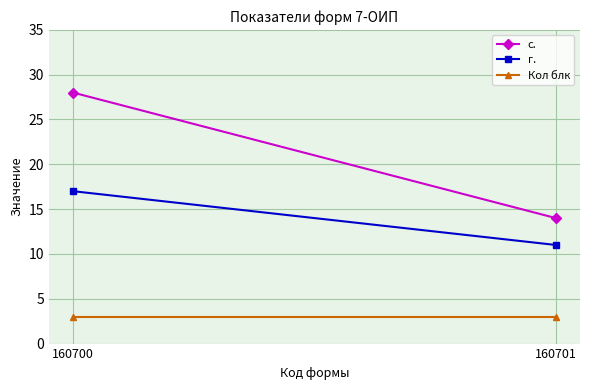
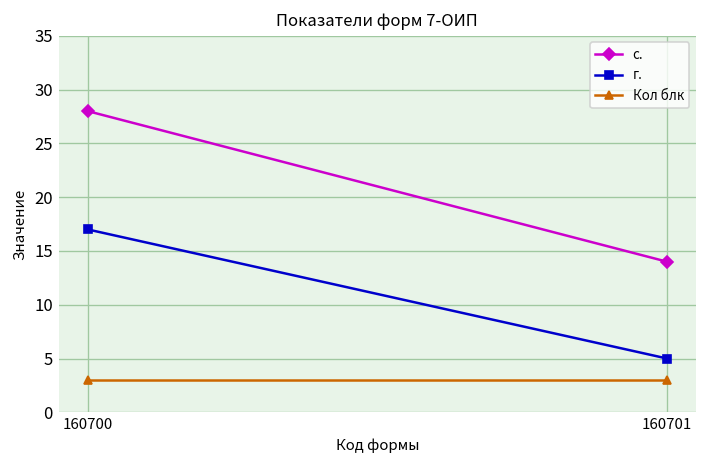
  {
    "с.": {
      "160700": 28,
      "160701": 14
    },
    "г.": {
      "160700": 17,
-     "160701": 11
+     "160701": 5
    },
    "Кол блк": {
      "160700": 3,
      "160701": 3
    }
  }
